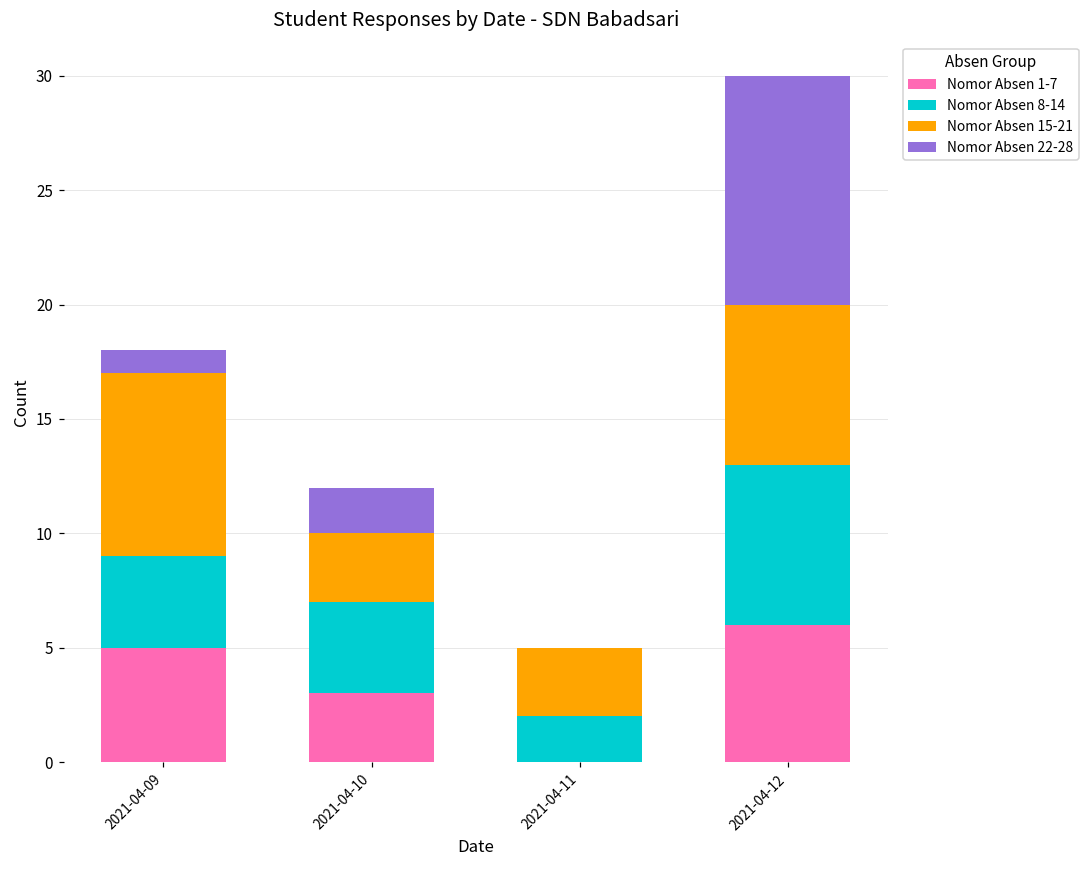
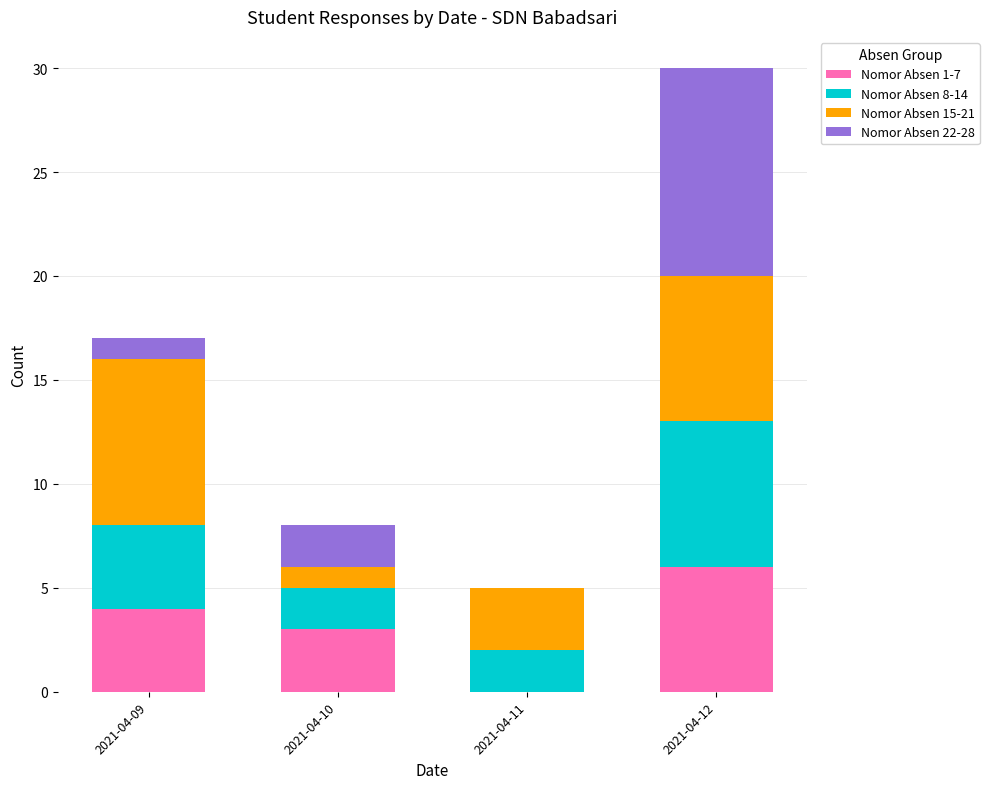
  {
    "Nomor Absen 1-7": {
-     "2021-04-09": 5,
+     "2021-04-09": 4,
      "2021-04-10": 3,
      "2021-04-11": 0,
      "2021-04-12": 6
    },
    "Nomor Absen 8-14": {
      "2021-04-09": 4,
-     "2021-04-10": 4,
+     "2021-04-10": 2,
      "2021-04-11": 2,
      "2021-04-12": 7
    },
    "Nomor Absen 15-21": {
      "2021-04-09": 8,
-     "2021-04-10": 3,
+     "2021-04-10": 1,
      "2021-04-11": 3,
      "2021-04-12": 7
    },
    "Nomor Absen 22-28": {
      "2021-04-09": 1,
      "2021-04-10": 2,
      "2021-04-11": 0,
      "2021-04-12": 10
    }
  }
